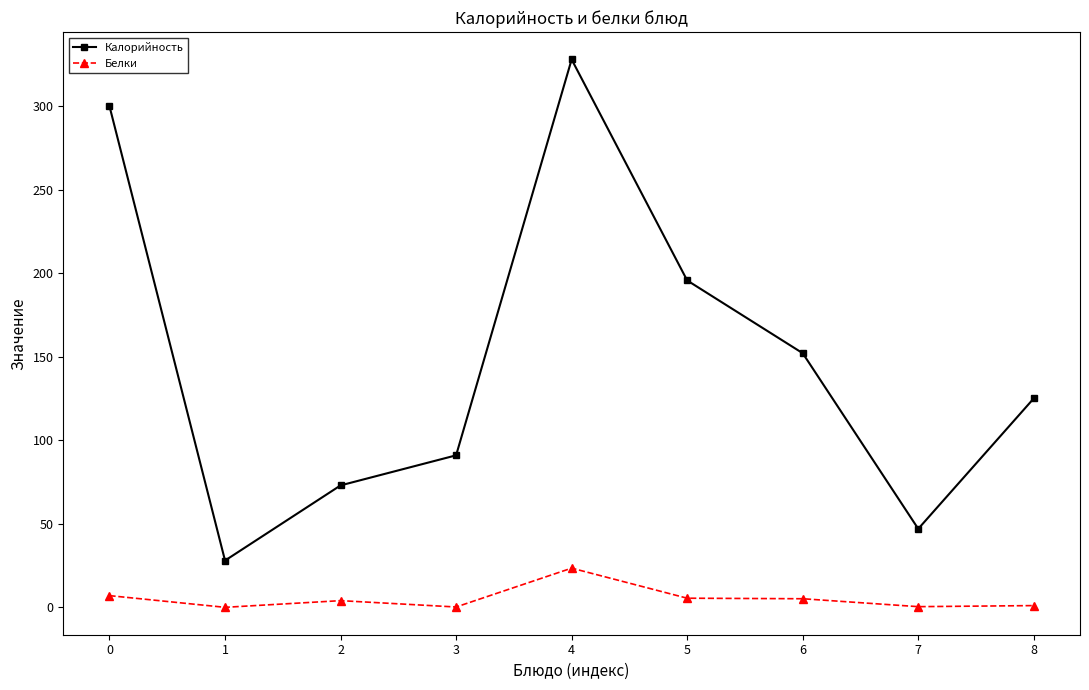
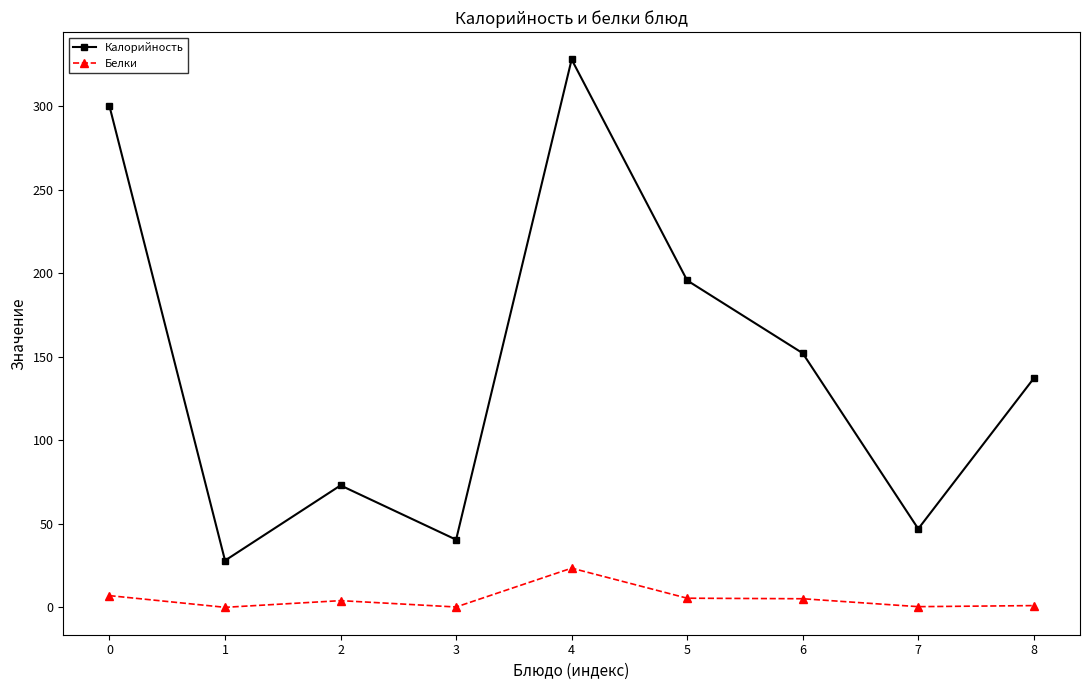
  {
    "Калорийность": {
      "0": 300,
      "1": 28,
      "2": 73,
-     "3": 91,
+     "3": 41,
      "4": 328,
      "5": 196,
      "6": 152,
      "7": 47,
-     "8": 125
+     "8": 137
    },
    "Белки": {
      "0": 7,
      "1": 0,
      "2": 4,
      "3": 0,
      "4": 23,
      "5": 5,
      "6": 5,
      "7": 0,
      "8": 1
    }
  }
